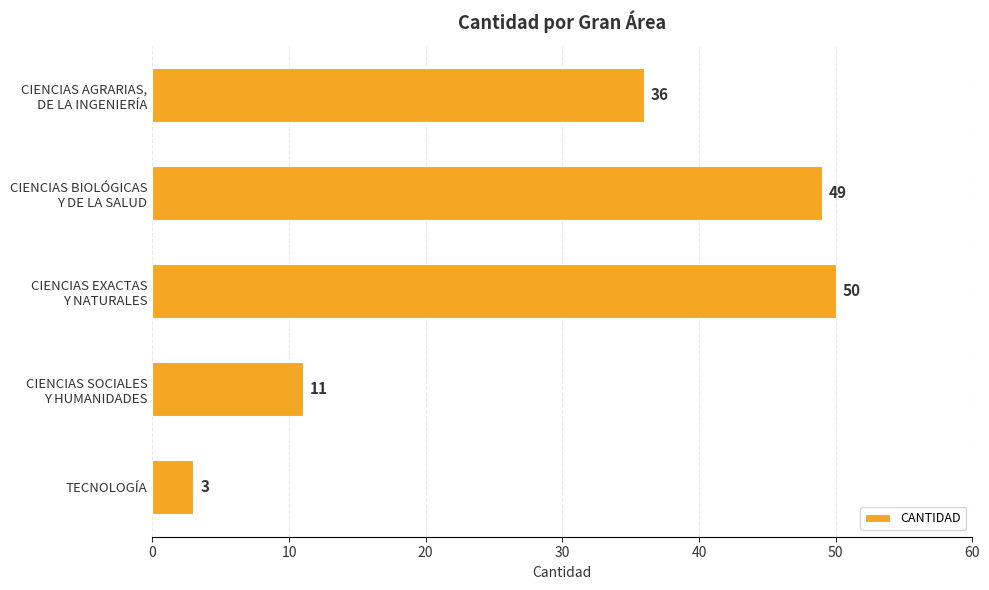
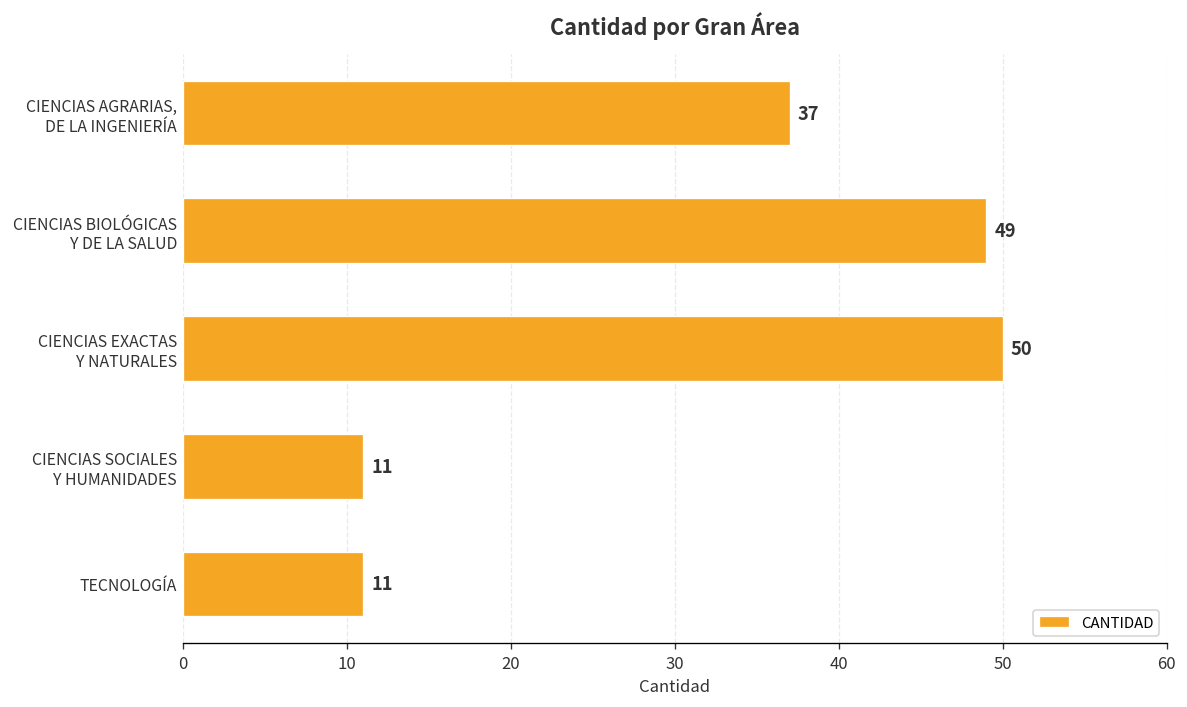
  {
-   "CIENCIAS AGRARIAS, DE LA INGENIERÍA": 36,
+   "CIENCIAS AGRARIAS, DE LA INGENIERÍA": 37,
    "CIENCIAS BIOLÓGICAS Y DE LA SALUD": 49,
    "CIENCIAS EXACTAS Y NATURALES": 50,
    "CIENCIAS SOCIALES Y HUMANIDADES": 11,
-   "TECNOLOGÍA": 3
+   "TECNOLOGÍA": 11
  }
